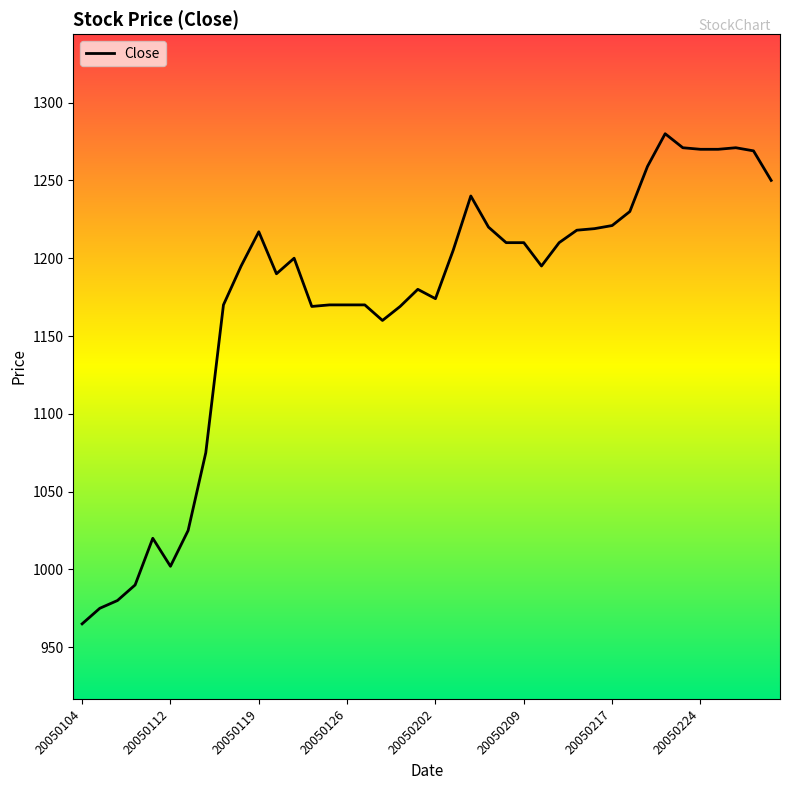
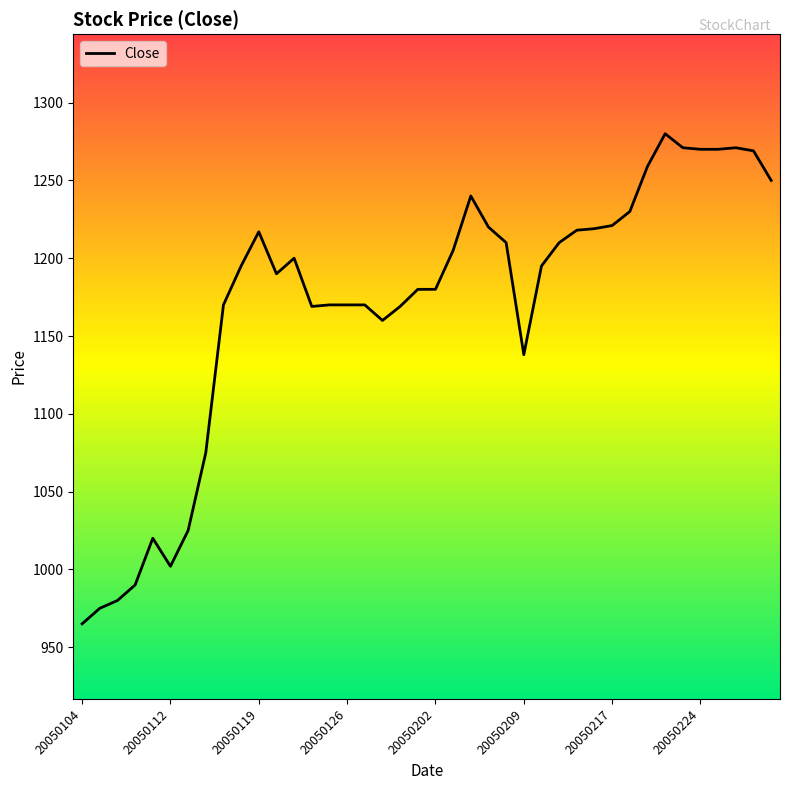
  {
    "20050104": 965,
    "20050112": 1002,
    "20050119": 1217,
    "20050126": 1170,
-   "20050202": 1174,
-   "20050209": 1210,
+   "20050202": 1180,
+   "20050209": 1138,
    "20050217": 1221,
    "20050224": 1270
  }
